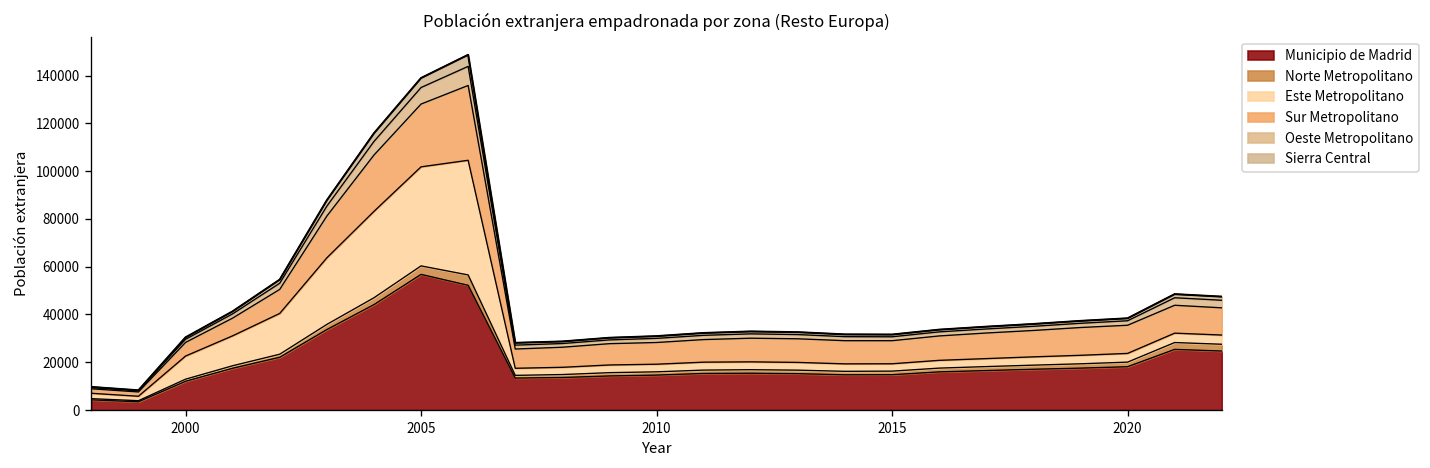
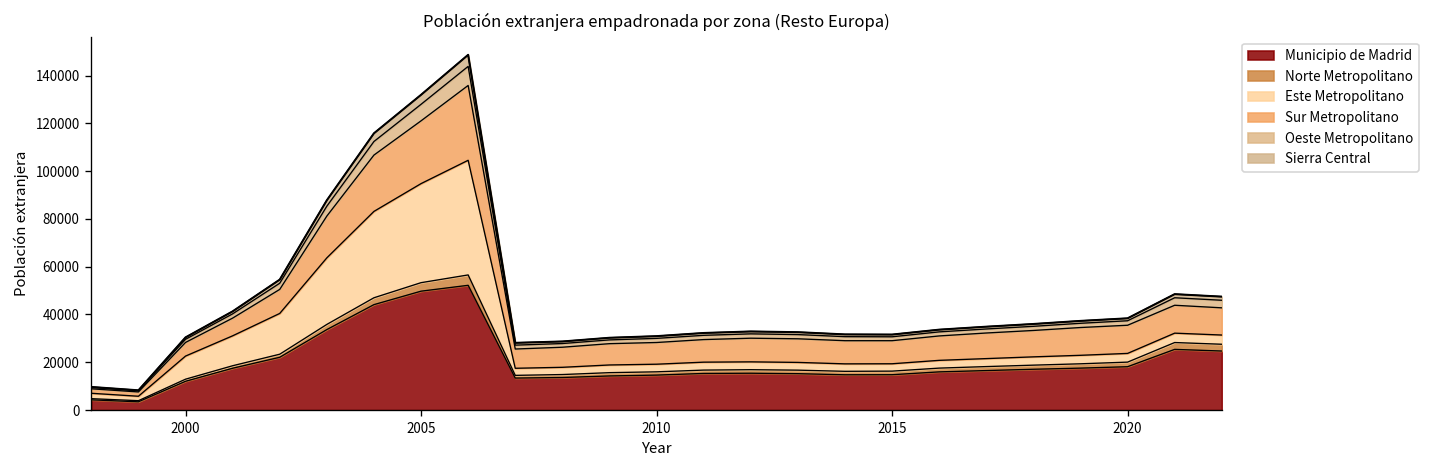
  {
    "Municipio de Madrid": {
-     "2005": 57000,
+     "2005": 50000,
      "2010": 15000,
      "2015": 15000,
      "2020": 18000
    }
  }
